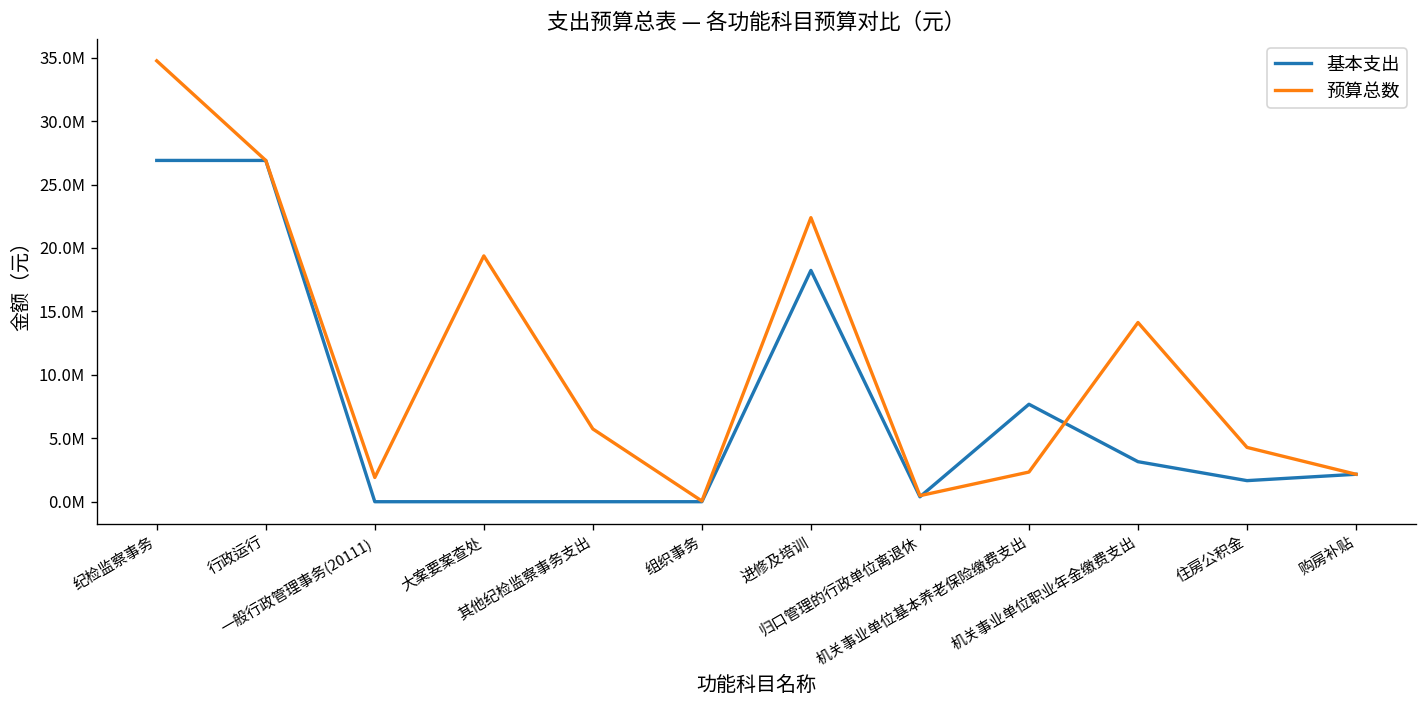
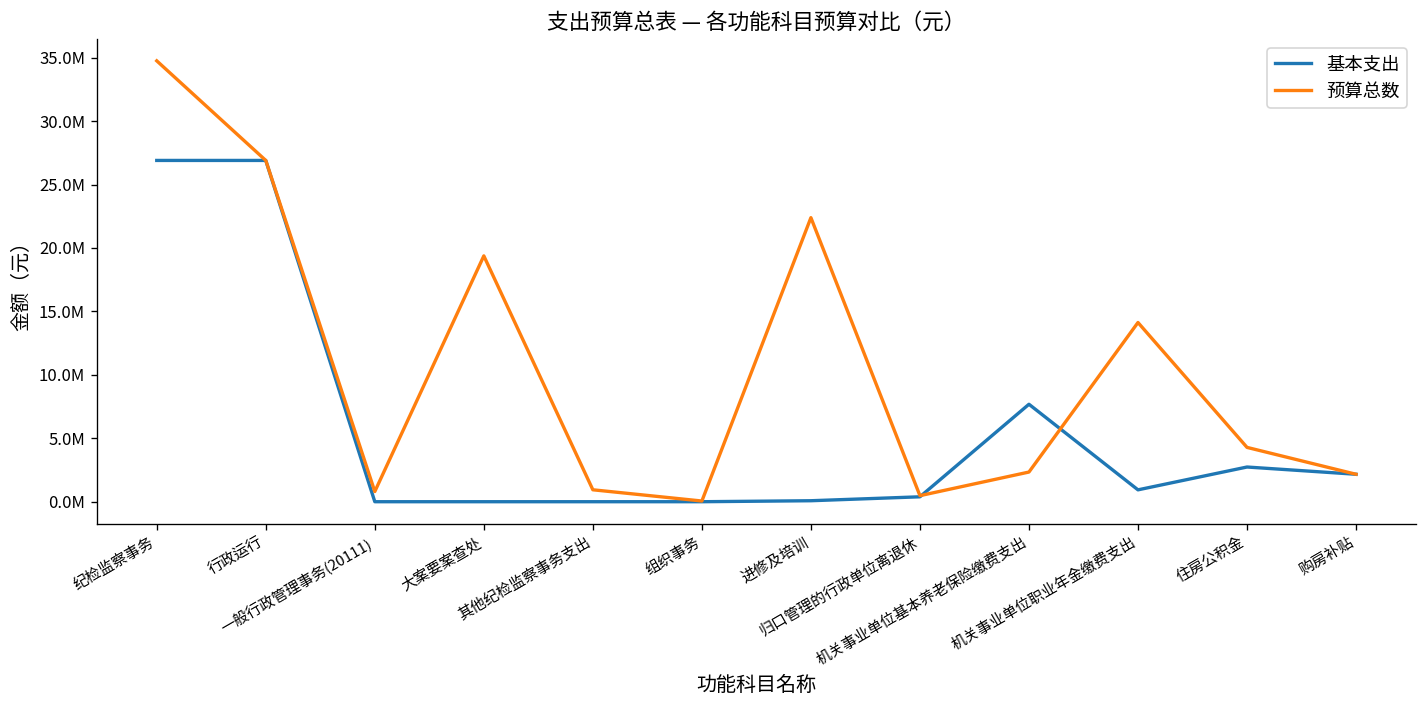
  {
    "基本支出": {
      "纪检监察事务": 26900000,
      "一般行政管理事务(20111)": 0,
      "大案要案查处": 0,
      "其他纪检监察事务支出": 0,
-     "进修及培训": 18200000,
+     "进修及培训": 100000,
      "机关事业单位基本养老保险缴费支出": 7700000,
-     "机关事业单位职业年金缴费支出": 3200000,
-     "住房公积金": 1700000
+     "机关事业单位职业年金缴费支出": 900000,
+     "住房公积金": 2700000
    },
    "预算总数": {
      "纪检监察事务": 34800000,
-     "一般行政管理事务(20111)": 1900000,
+     "一般行政管理事务(20111)": 800000,
      "大案要案查处": 19400000,
-     "其他纪检监察事务支出": 5700000,
+     "其他纪检监察事务支出": 900000,
      "进修及培训": 22400000,
      "机关事业单位基本养老保险缴费支出": 2300000,
      "机关事业单位职业年金缴费支出": 14100000,
      "住房公积金": 4300000
    }
  }
